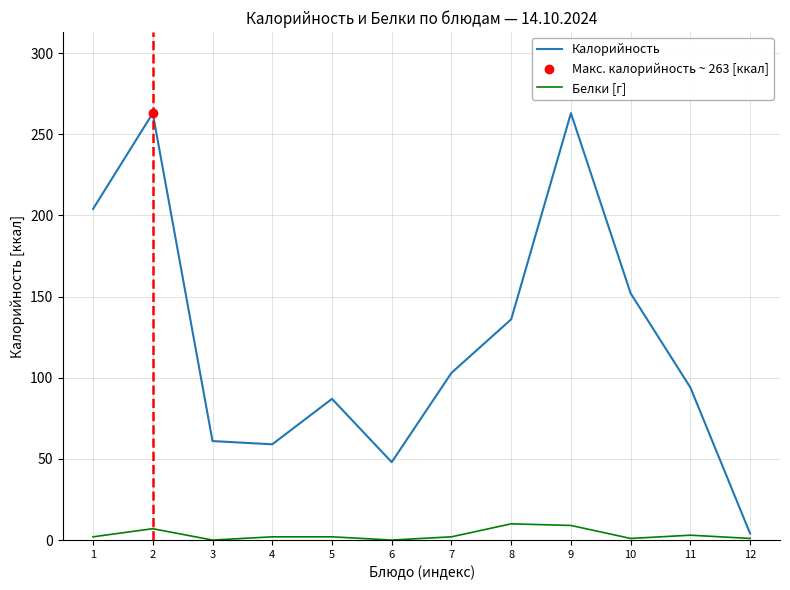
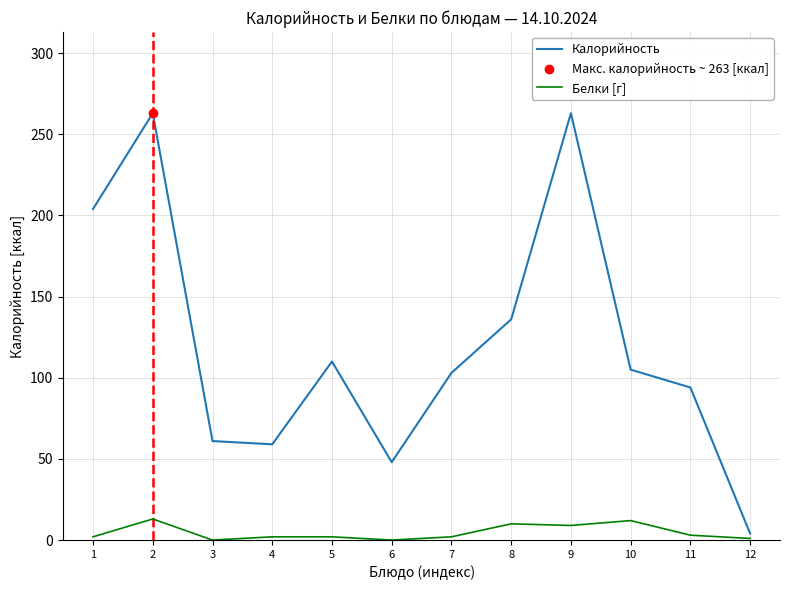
  {
    "Калорийность": {
      "1": 204,
      "3": 61,
      "4": 59,
-     "5": 87,
+     "5": 110,
      "6": 48,
      "7": 103,
      "8": 136,
      "9": 263,
-     "10": 152,
+     "10": 105,
      "11": 94,
      "12": 4
    },
    "Белки [г]": {
      "1": 2,
-     "2": 7,
+     "2": 13,
      "3": 0,
      "4": 2,
      "5": 2,
      "6": 0,
      "7": 2,
      "8": 10,
      "9": 9,
-     "10": 1,
+     "10": 12,
      "11": 3,
      "12": 1
    }
  }
